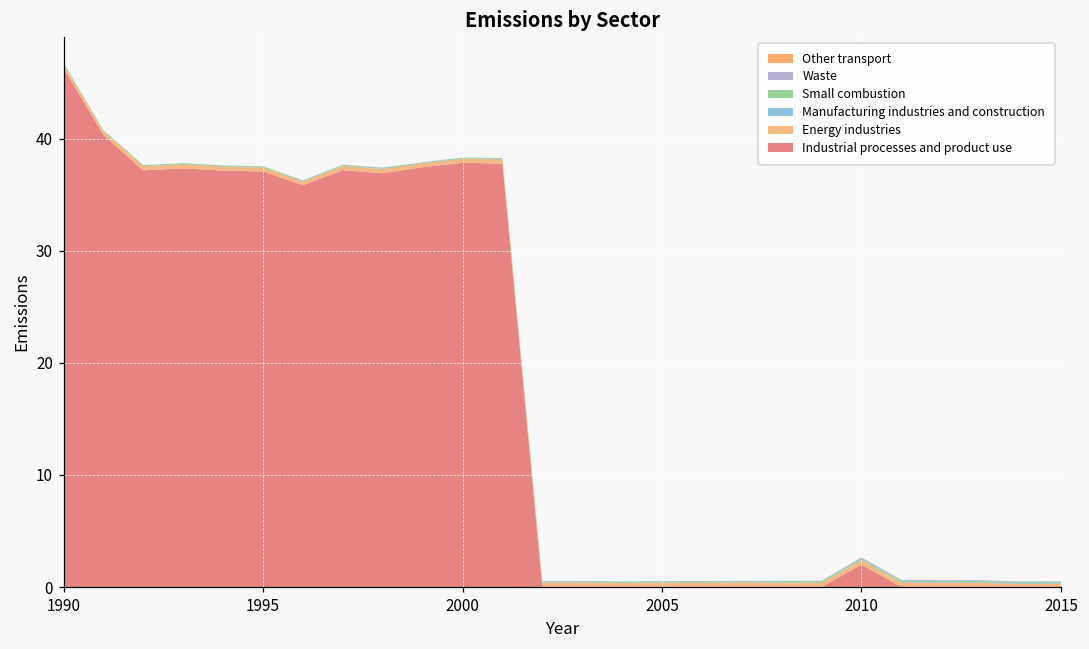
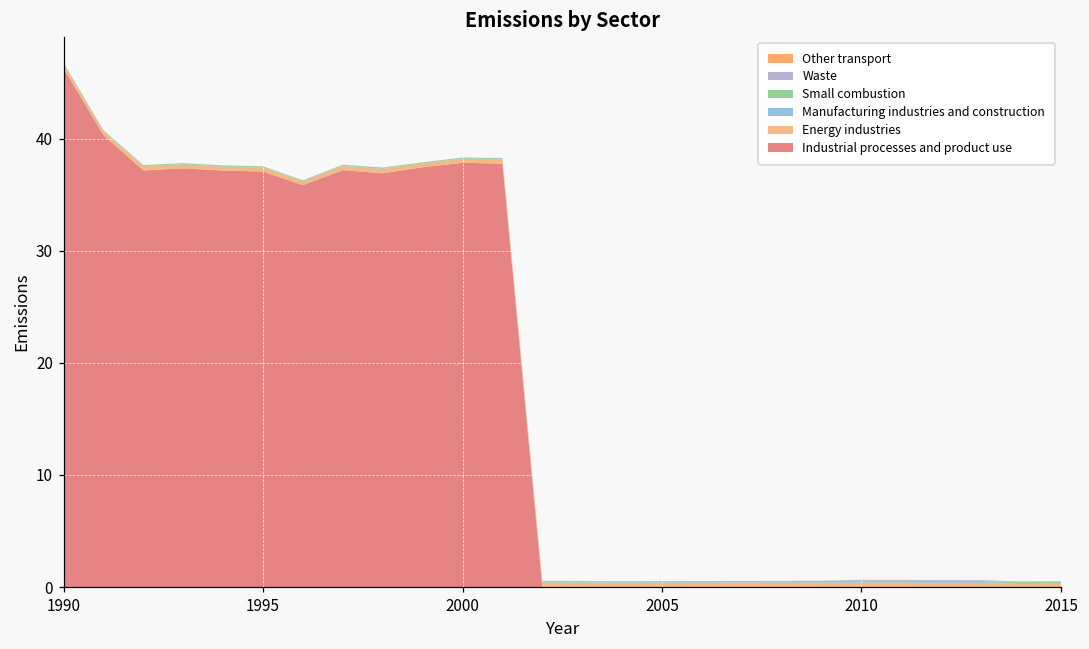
  {
    "Industrial processes and product use": {
      "1990": 46.3,
      "1995": 37,
      "2000": 38,
      "2005": 0,
-     "2010": 2,
+     "2010": 0,
      "2015": 0
    }
  }
